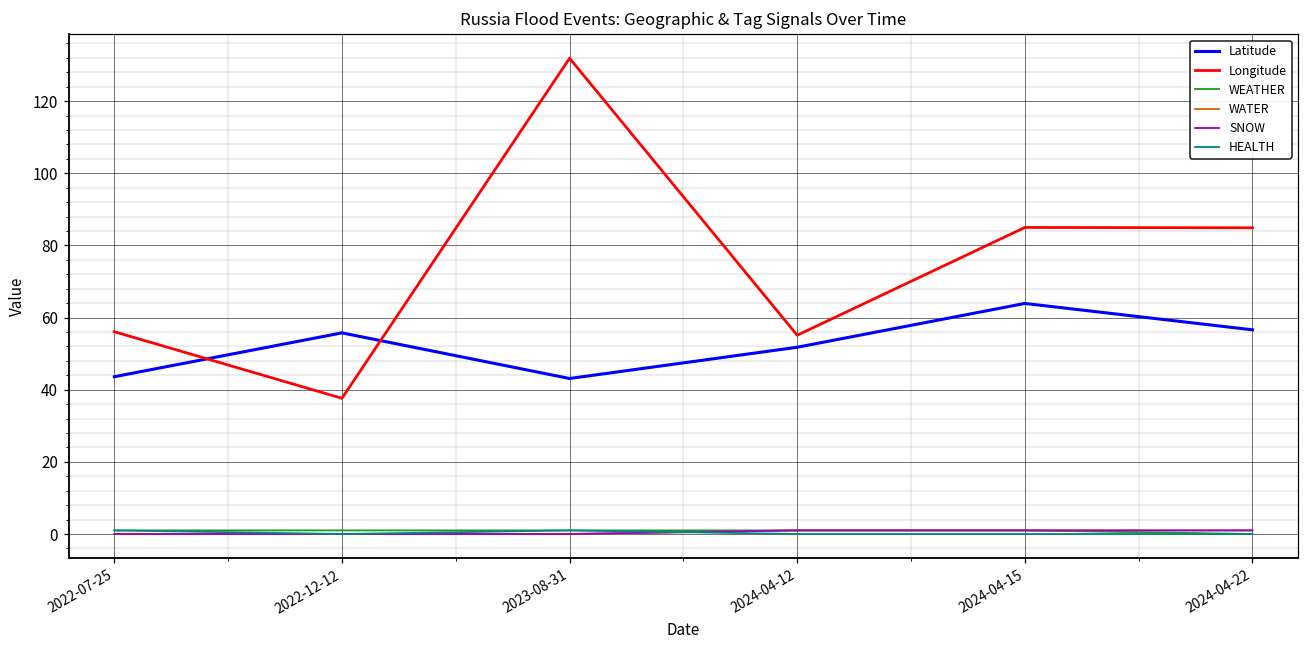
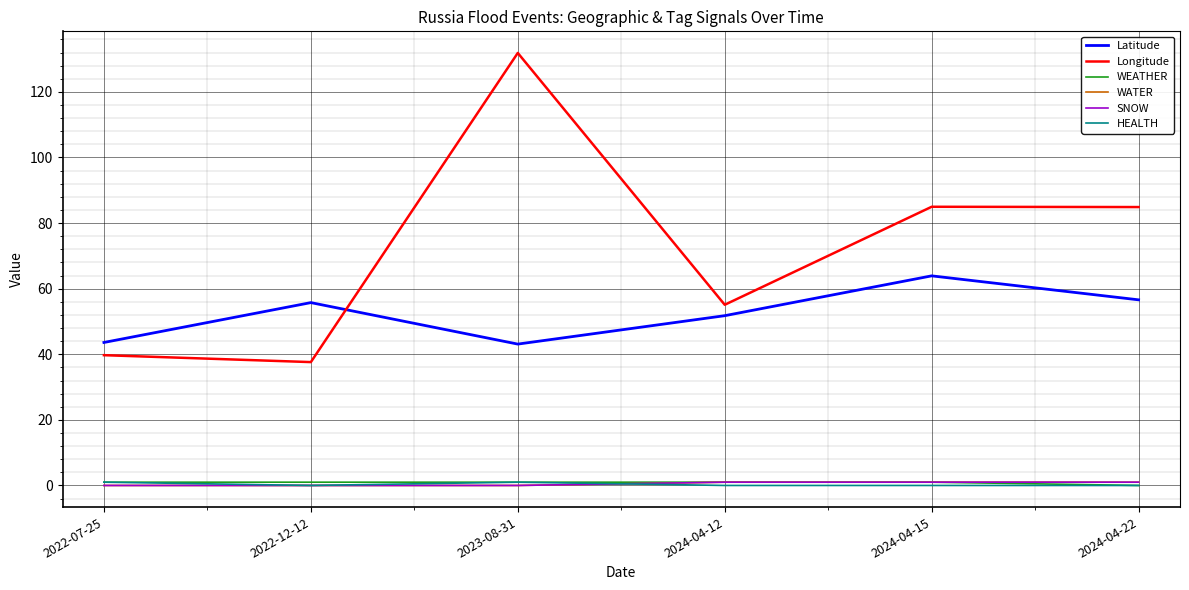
  {
    "Latitude": {
      "2022-07-25": 44,
      "2022-12-12": 56,
      "2023-08-31": 43,
      "2024-04-12": 52,
      "2024-04-15": 64,
      "2024-04-22": 57
    },
    "Longitude": {
-     "2022-07-25": 56,
+     "2022-07-25": 40,
      "2022-12-12": 38,
      "2023-08-31": 132,
      "2024-04-12": 55,
      "2024-04-15": 85,
      "2024-04-22": 85
    },
    "WEATHER": {
      "2022-12-12": 1
    },
    "SNOW": {
      "2022-07-25": 0,
      "2023-08-31": 0,
      "2024-04-22": 1
    },
    "HEALTH": {
      "2024-04-12": 0,
      "2024-04-15": 0
    }
  }
